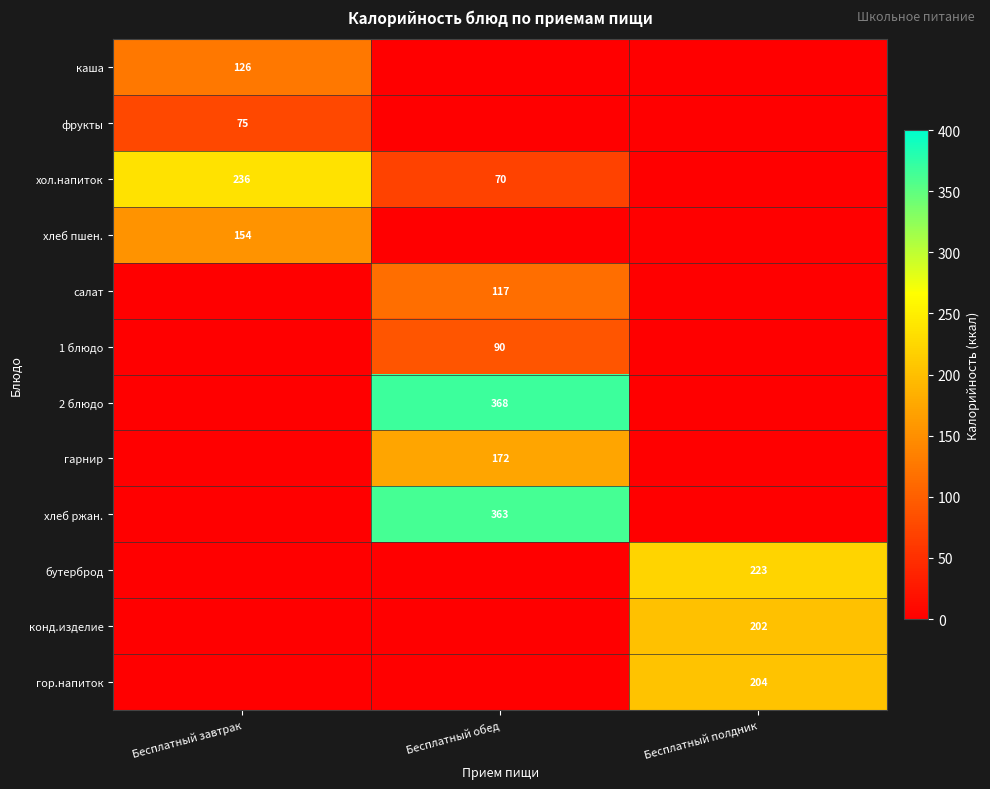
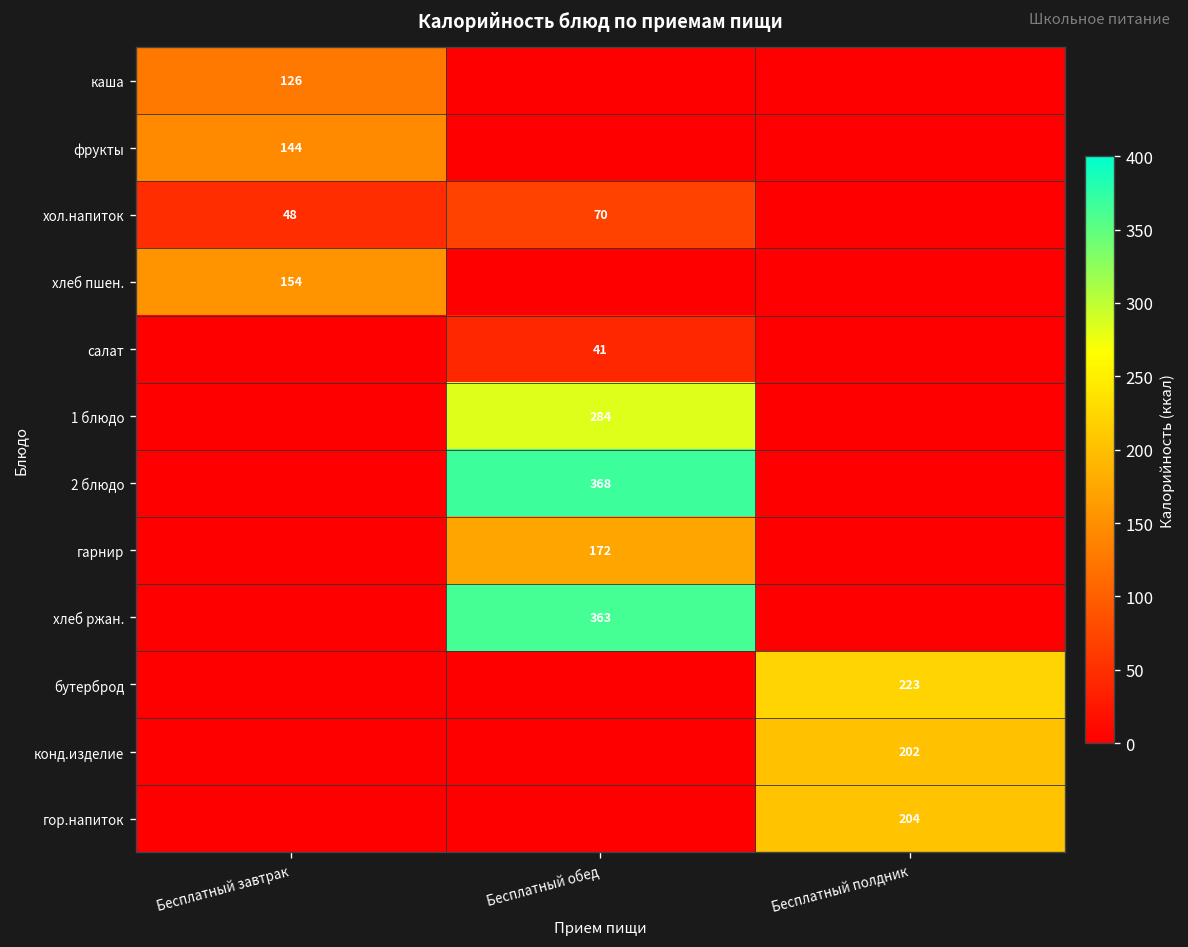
  {
    "каша": {
      "Бесплатный завтрак": 126
    },
    "фрукты": {
-     "Бесплатный завтрак": 75
+     "Бесплатный завтрак": 144
    },
    "хол.напиток": {
-     "Бесплатный завтрак": 236,
+     "Бесплатный завтрак": 48,
      "Бесплатный обед": 70
    },
    "хлеб пшен.": {
      "Бесплатный завтрак": 154
    },
    "салат": {
-     "Бесплатный обед": 117
+     "Бесплатный обед": 41
    },
    "1 блюдо": {
-     "Бесплатный обед": 90
+     "Бесплатный обед": 284
    },
    "2 блюдо": {
      "Бесплатный обед": 368
    },
    "гарнир": {
      "Бесплатный обед": 172
    },
    "хлеб ржан.": {
      "Бесплатный обед": 363
    },
    "бутерброд": {
      "Бесплатный полдник": 223
    },
    "конд.изделие": {
      "Бесплатный полдник": 202
    },
    "гор.напиток": {
      "Бесплатный полдник": 204
    }
  }
